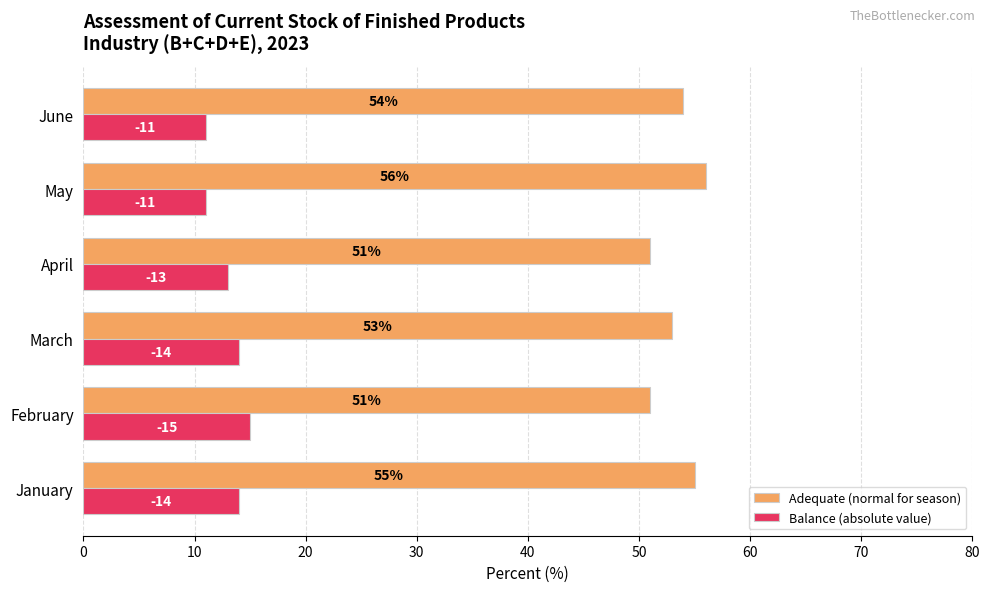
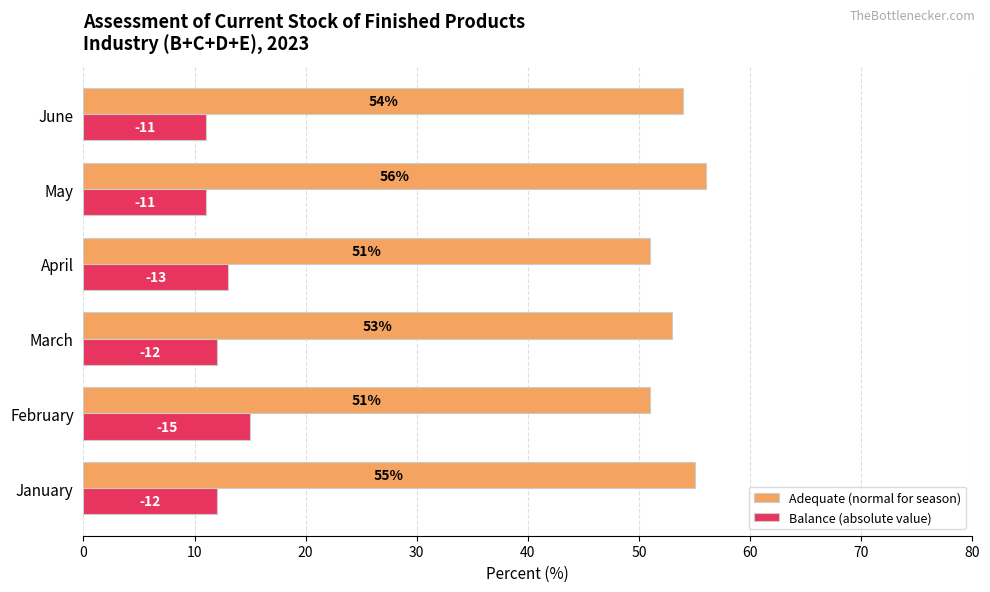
  {
    "Adequate (normal for season)": {
      "June": "54%",
      "May": "56%",
      "April": "51%",
      "March": "53%",
      "February": "51%",
      "January": "55%"
    },
    "Balance (absolute value)": {
-     "March": "-14",
-     "January": "-14"
+     "March": "-12",
+     "January": "-12"
    }
  }
